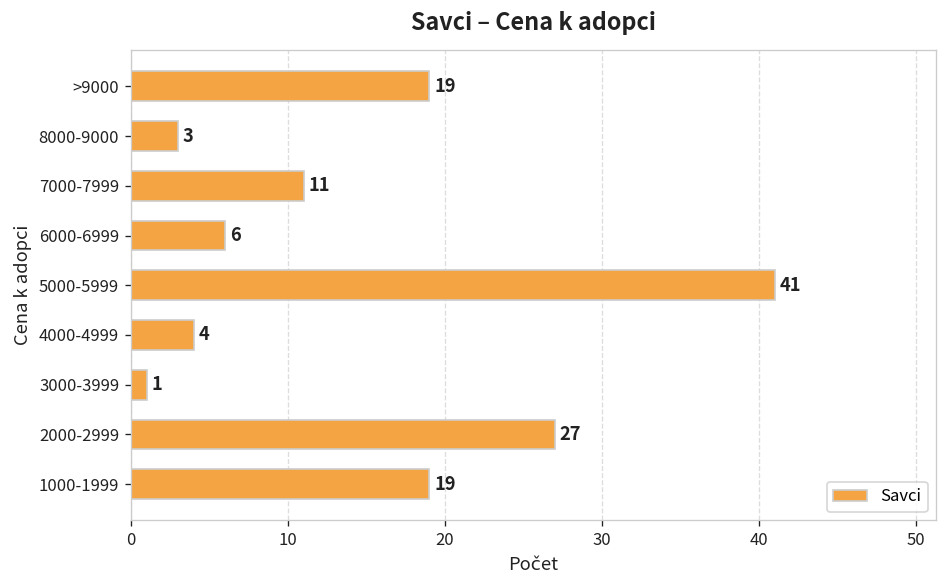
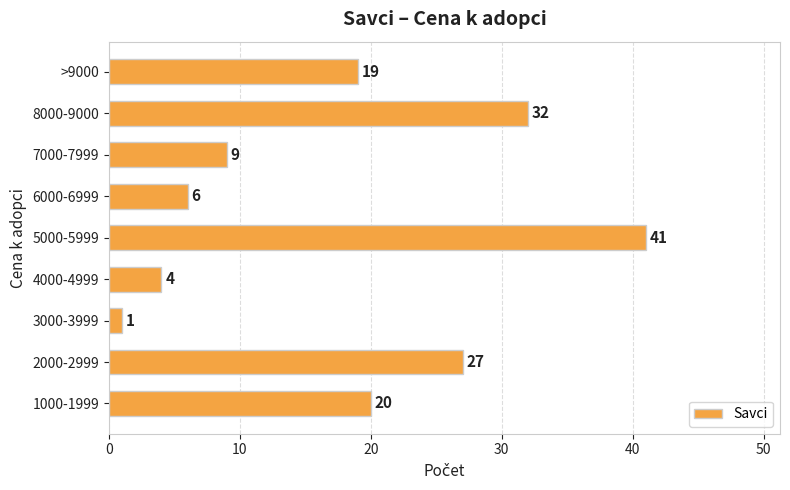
  {
    ">9000": 19,
-   "8000-9000": 3,
-   "7000-7999": 11,
+   "8000-9000": 32,
+   "7000-7999": 9,
    "6000-6999": 6,
    "5000-5999": 41,
    "4000-4999": 4,
    "3000-3999": 1,
    "2000-2999": 27,
-   "1000-1999": 19
+   "1000-1999": 20
  }
